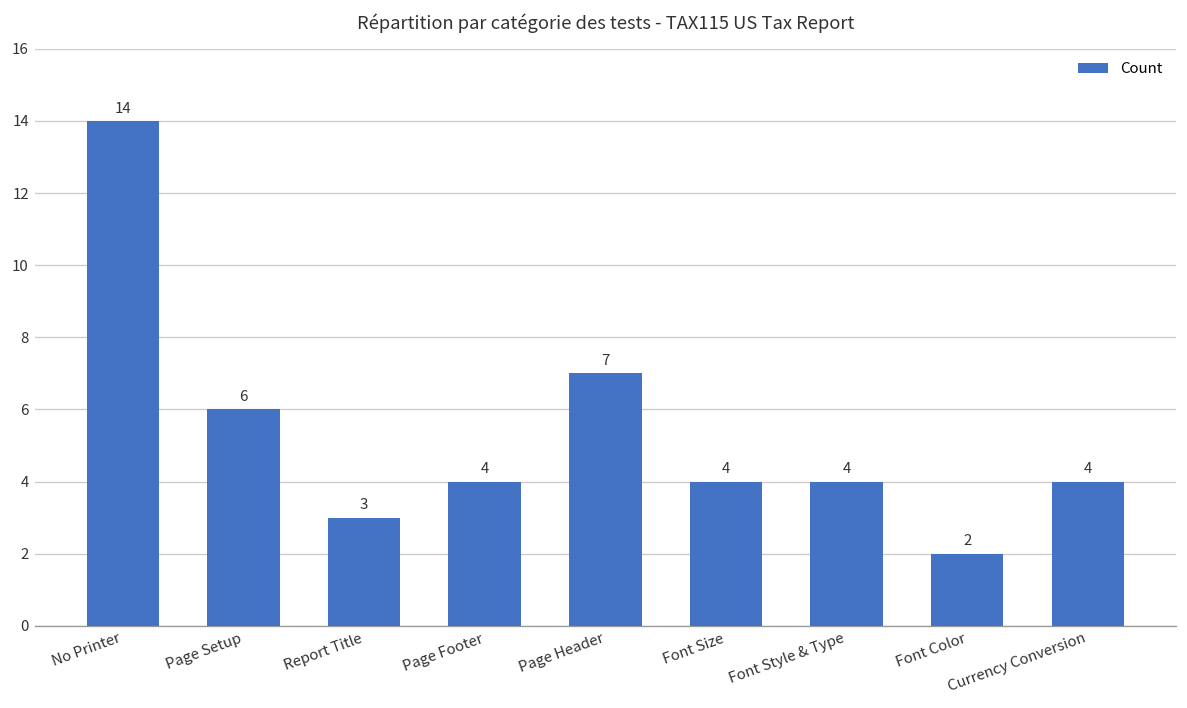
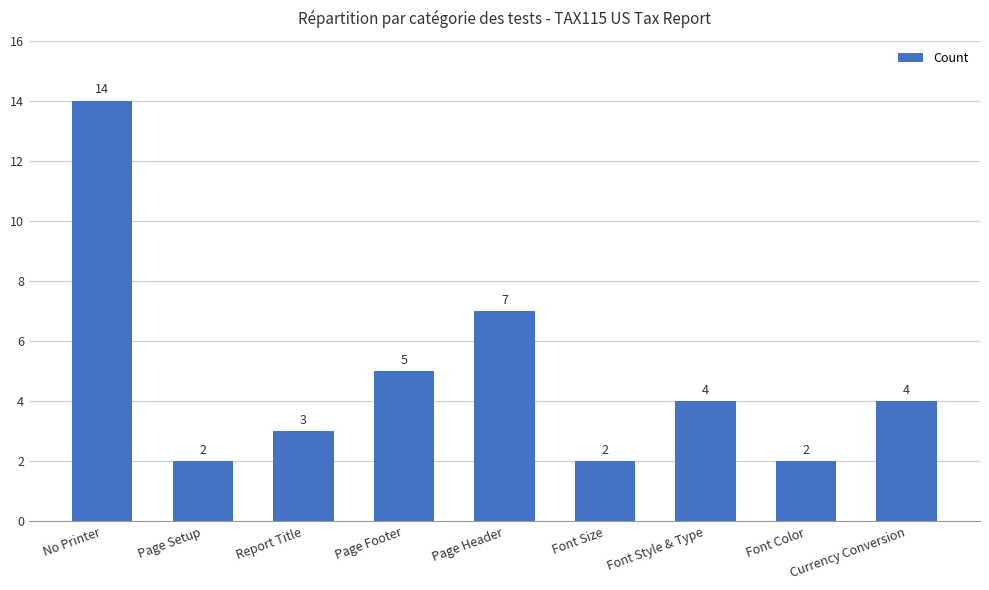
  {
    "No Printer": 14,
-   "Page Setup": 6,
+   "Page Setup": 2,
    "Report Title": 3,
-   "Page Footer": 4,
+   "Page Footer": 5,
    "Page Header": 7,
-   "Font Size": 4,
+   "Font Size": 2,
    "Font Style & Type": 4,
    "Font Color": 2,
    "Currency Conversion": 4
  }
